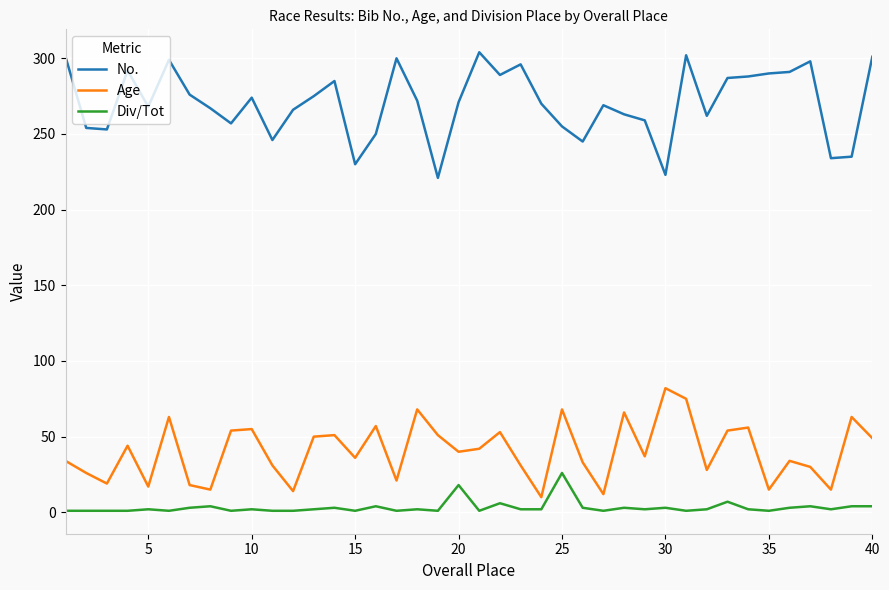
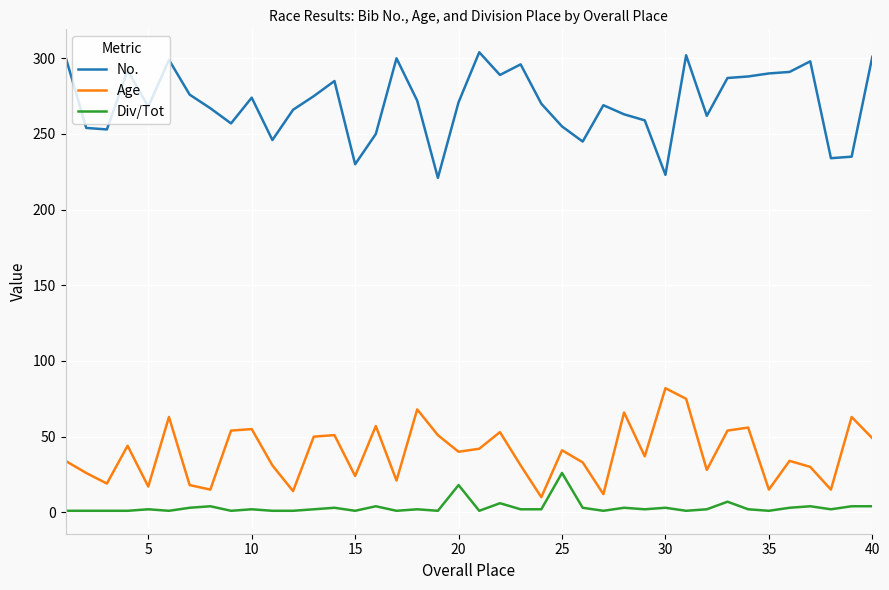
  {
    "No.": {
      "10": 274,
      "15": 230,
      "20": 271,
      "25": 255,
      "30": 223,
      "35": 290,
      "40": 301
    },
    "Age": {
      "5": 17,
      "10": 55,
-     "15": 36,
+     "15": 24,
      "20": 40,
-     "25": 68,
+     "25": 41,
      "30": 82,
      "35": 15,
      "40": 49
    },
    "Div/Tot": {
      "5": 2,
      "10": 2,
      "15": 1,
      "20": 18,
      "25": 26,
      "30": 3,
      "35": 1,
      "40": 4
    }
  }
